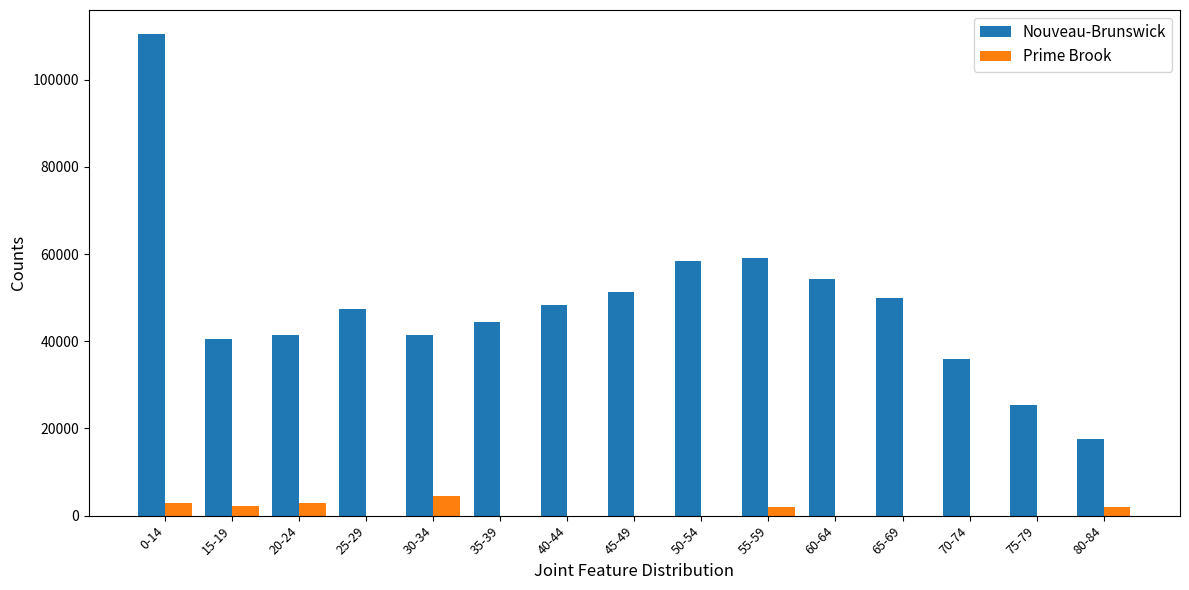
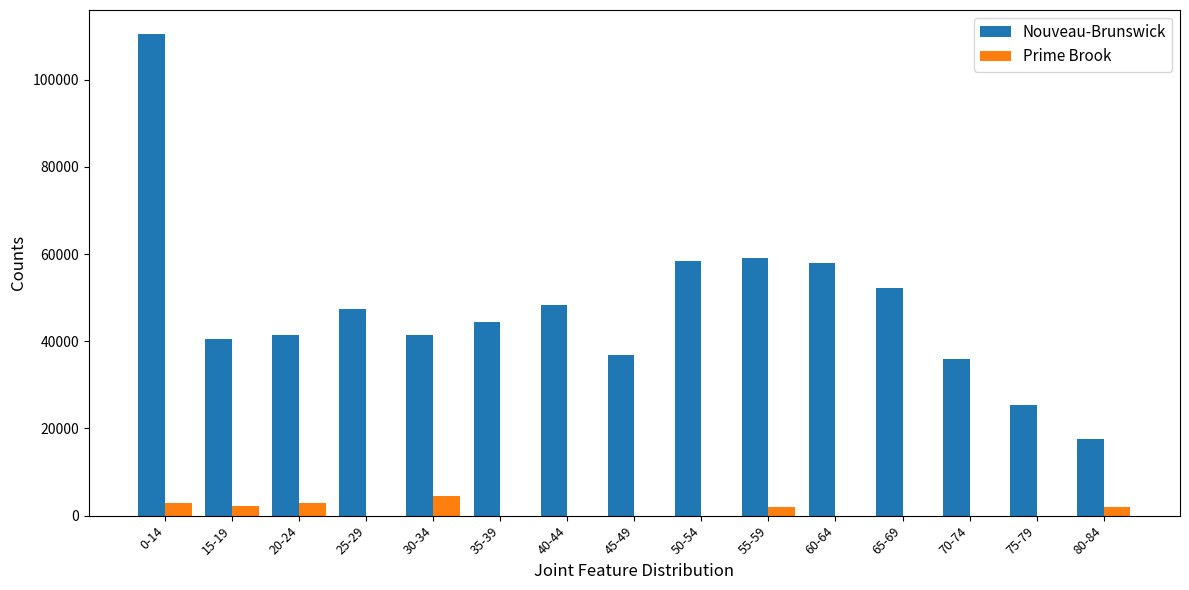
  {
    "Nouveau-Brunswick": {
      "0-14": 110000,
      "15-19": 41000,
      "20-24": 41000,
      "25-29": 47000,
      "30-34": 42000,
      "35-39": 44000,
      "40-44": 48000,
-     "45-49": 51000,
+     "45-49": 37000,
      "50-54": 58000,
      "55-59": 59000,
-     "60-64": 54000,
-     "65-69": 50000,
+     "60-64": 58000,
+     "65-69": 52000,
      "70-74": 36000,
      "75-79": 25000,
      "80-84": 18000
    },
    "Prime Brook": {
      "0-14": 3000,
      "15-19": 2000,
      "20-24": 3000,
      "30-34": 5000,
      "55-59": 2000,
      "80-84": 2000
    }
  }
